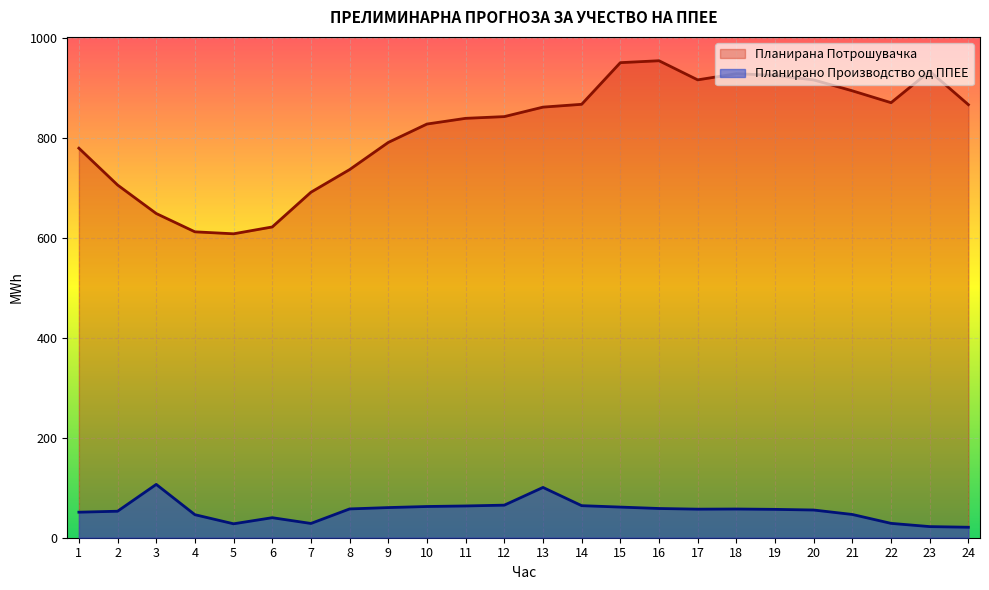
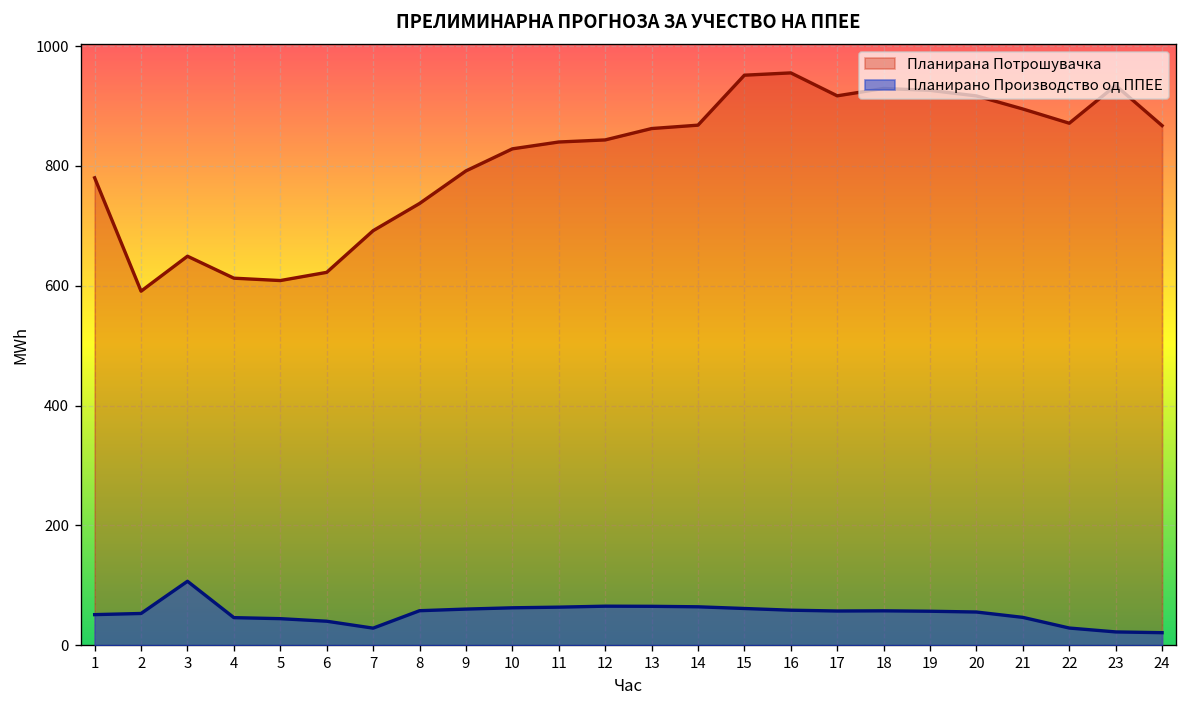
  {
    "Планирана Потрошувачка": {
      "1": 780,
-     "2": 710,
+     "2": 590,
      "3": 650,
      "4": 610,
      "5": 610,
      "6": 620,
      "7": 690,
      "8": 740,
      "9": 790,
      "10": 830,
      "11": 840,
      "12": 840,
      "13": 860,
      "14": 870,
      "15": 950,
      "16": 960,
      "17": 920,
      "21": 890,
      "22": 870,
      "24": 870
    },
    "Планирано Производство од ППЕЕ": {
      "1": 50,
      "2": 50,
      "3": 110,
      "4": 50,
-     "5": 30,
+     "5": 40,
      "6": 40,
      "7": 30,
      "8": 60,
      "9": 60,
      "10": 60,
      "11": 60,
      "12": 70,
-     "13": 100,
+     "13": 60,
      "14": 60,
      "15": 60,
      "16": 60,
      "17": 60,
      "18": 60,
      "19": 60,
      "20": 60,
      "21": 50,
      "22": 30,
      "23": 20,
      "24": 20
    }
  }
